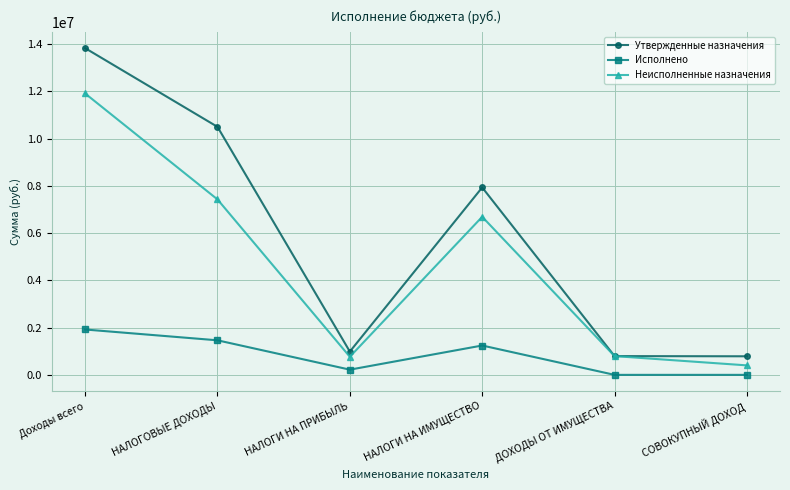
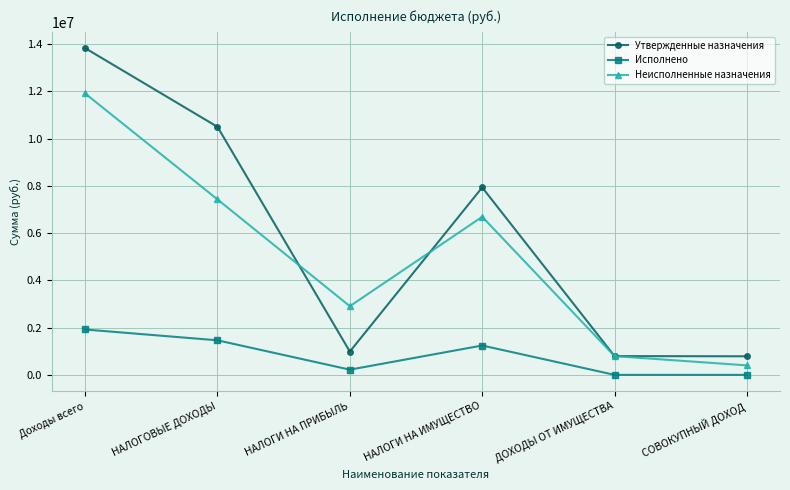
  {
    "Неисполненные назначения": {
      "Доходы всего": 11900000,
      "НАЛОГОВЫЕ ДОХОДЫ": 7400000,
-     "НАЛОГИ НА ПРИБЫЛЬ": 800000,
+     "НАЛОГИ НА ПРИБЫЛЬ": 2900000,
      "НАЛОГИ НА ИМУЩЕСТВО": 6700000,
      "СОВОКУПНЫЙ ДОХОД": 400000
    }
  }
